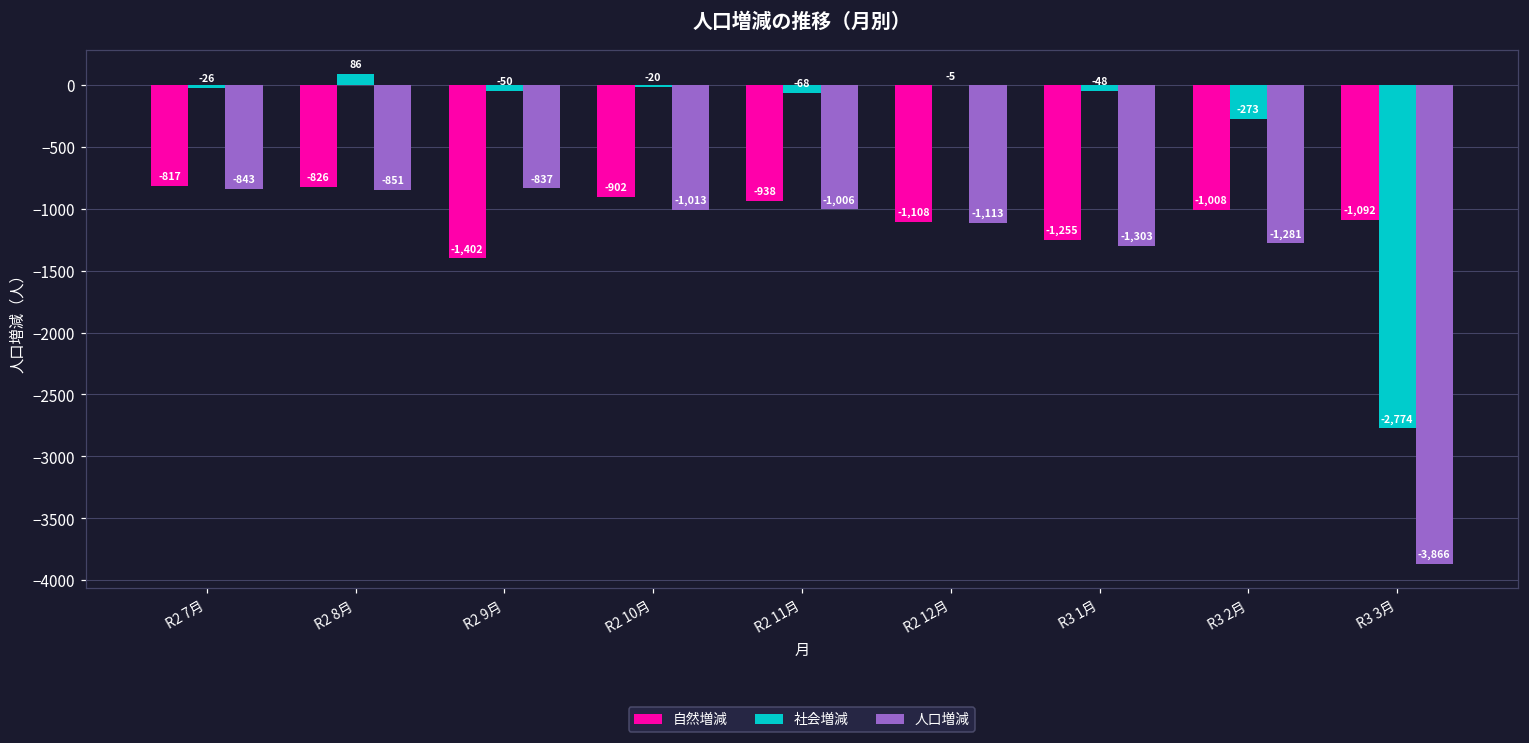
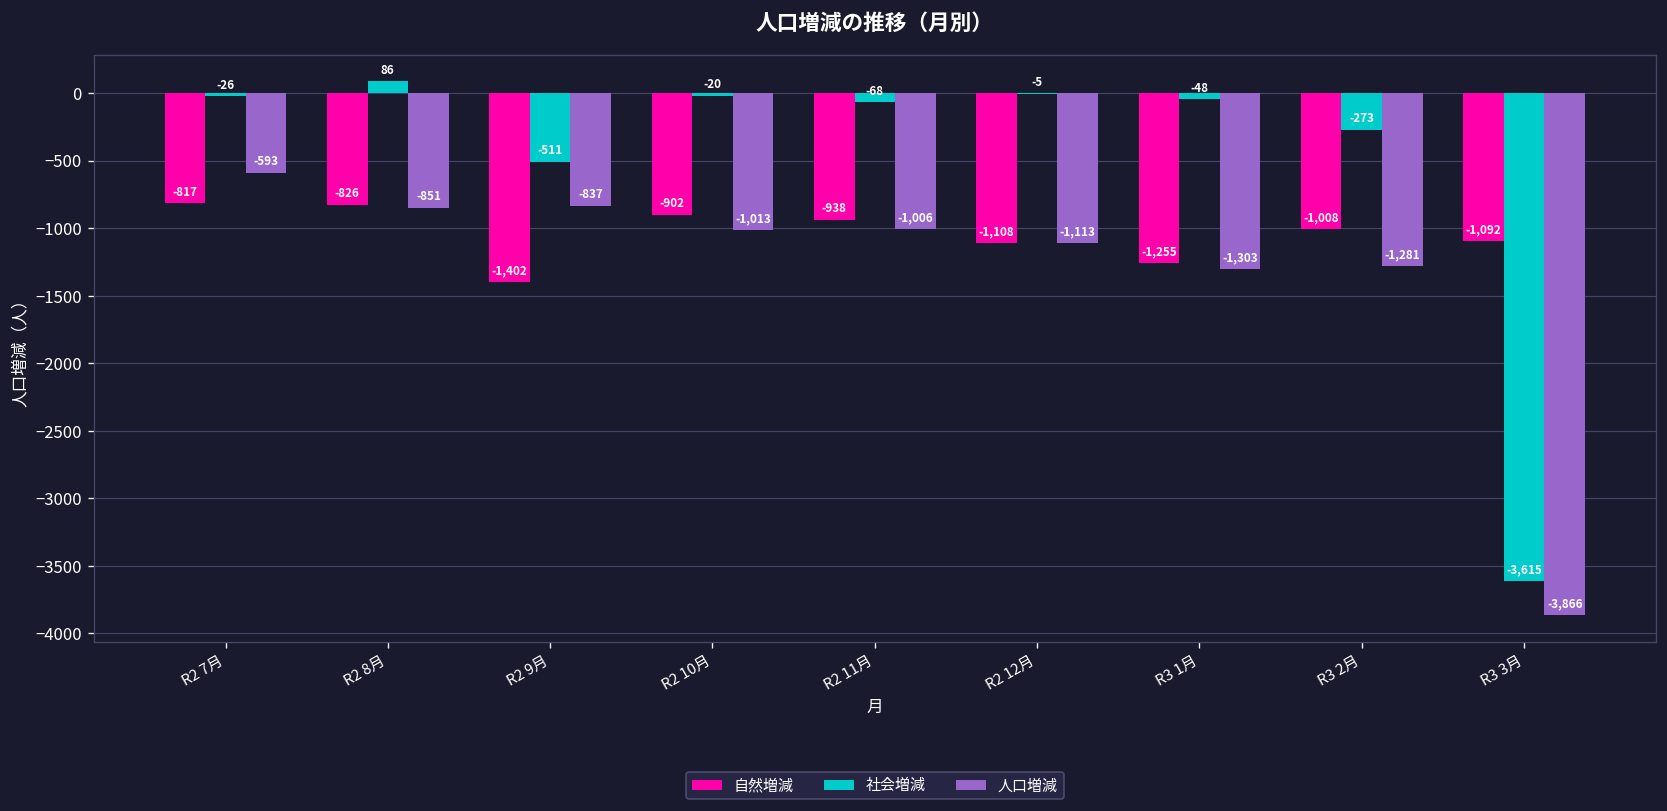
  {
    "自然増減": {
      "R2 7月": "-817",
      "R2 8月": "-826",
      "R2 9月": "-1,402",
      "R2 10月": "-902",
      "R2 11月": "-938",
      "R2 12月": "-1,108",
      "R3 1月": "-1,255",
      "R3 2月": "-1,008",
      "R3 3月": "-1,092"
    },
    "社会増減": {
      "R2 7月": "-26",
      "R2 8月": "86",
-     "R2 9月": "-50",
+     "R2 9月": "-511",
      "R2 10月": "-20",
      "R2 11月": "-68",
      "R2 12月": "-5",
      "R3 1月": "-48",
      "R3 2月": "-273",
-     "R3 3月": "-2,774"
+     "R3 3月": "-3,615"
    },
    "人口増減": {
-     "R2 7月": "-843",
+     "R2 7月": "-593",
      "R2 8月": "-851",
      "R2 9月": "-837",
      "R2 10月": "-1,013",
      "R2 11月": "-1,006",
      "R2 12月": "-1,113",
      "R3 1月": "-1,303",
      "R3 2月": "-1,281",
      "R3 3月": "-3,866"
    }
  }
